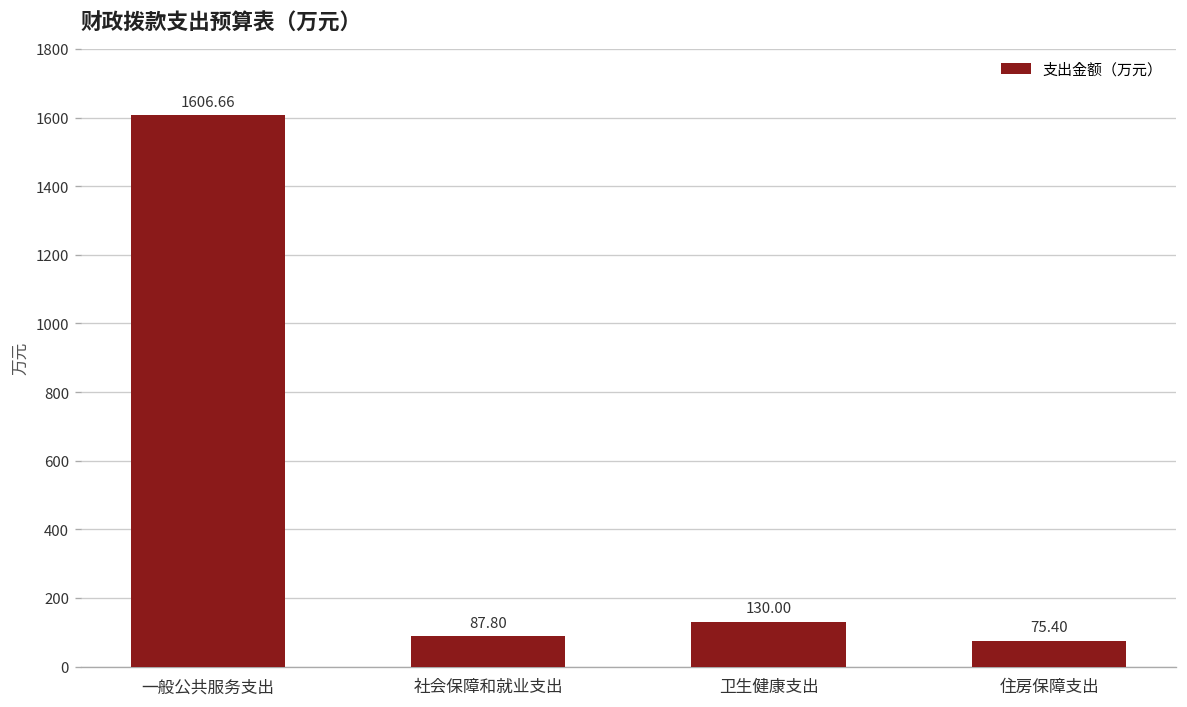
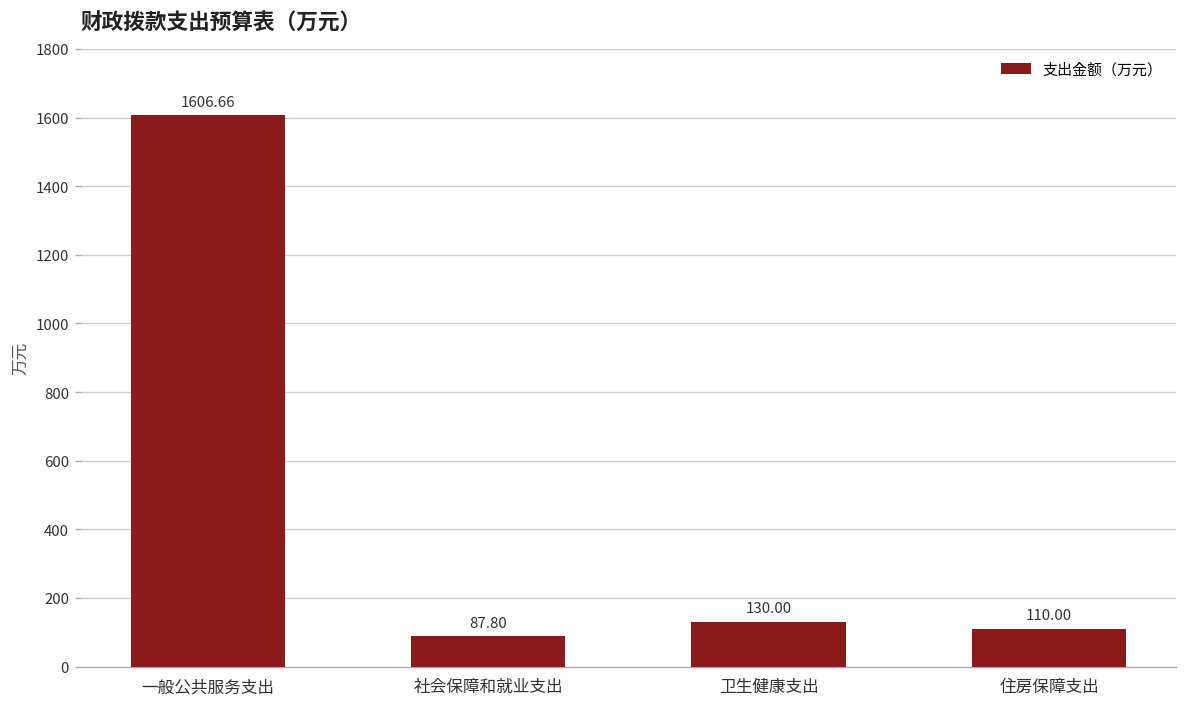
  {
    "一般公共服务支出": 1606.66,
    "社会保障和就业支出": 87.80,
    "卫生健康支出": 130.00,
-   "住房保障支出": 75.40
+   "住房保障支出": 110.00
  }
